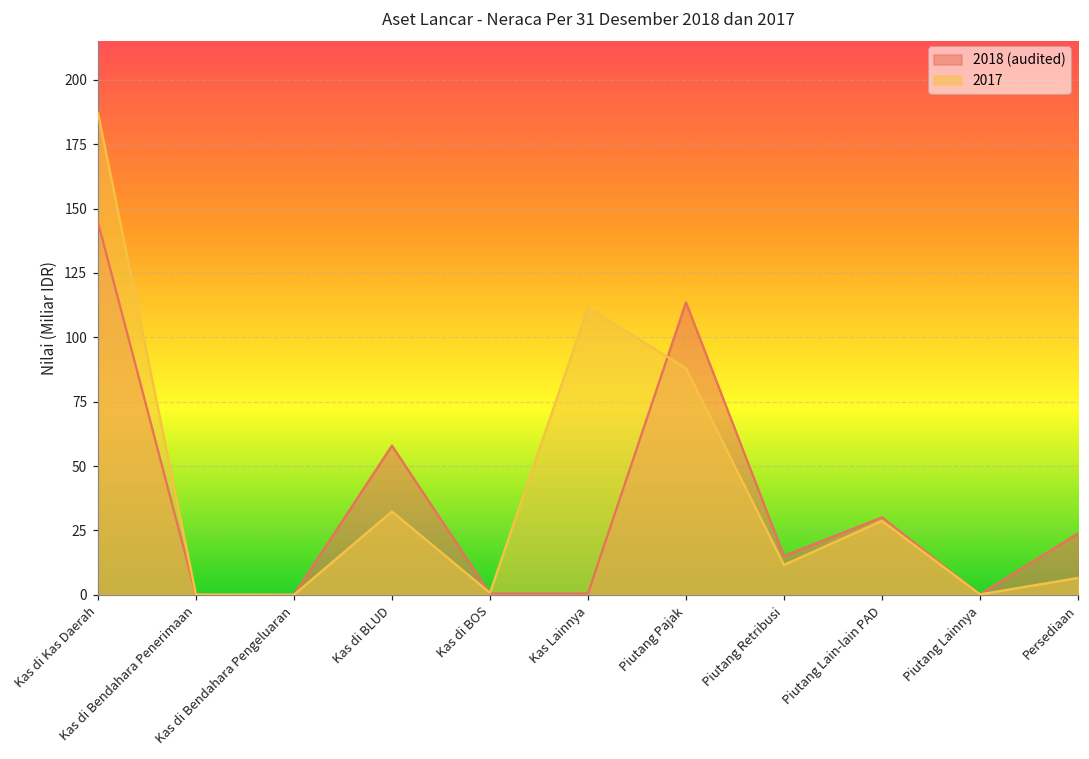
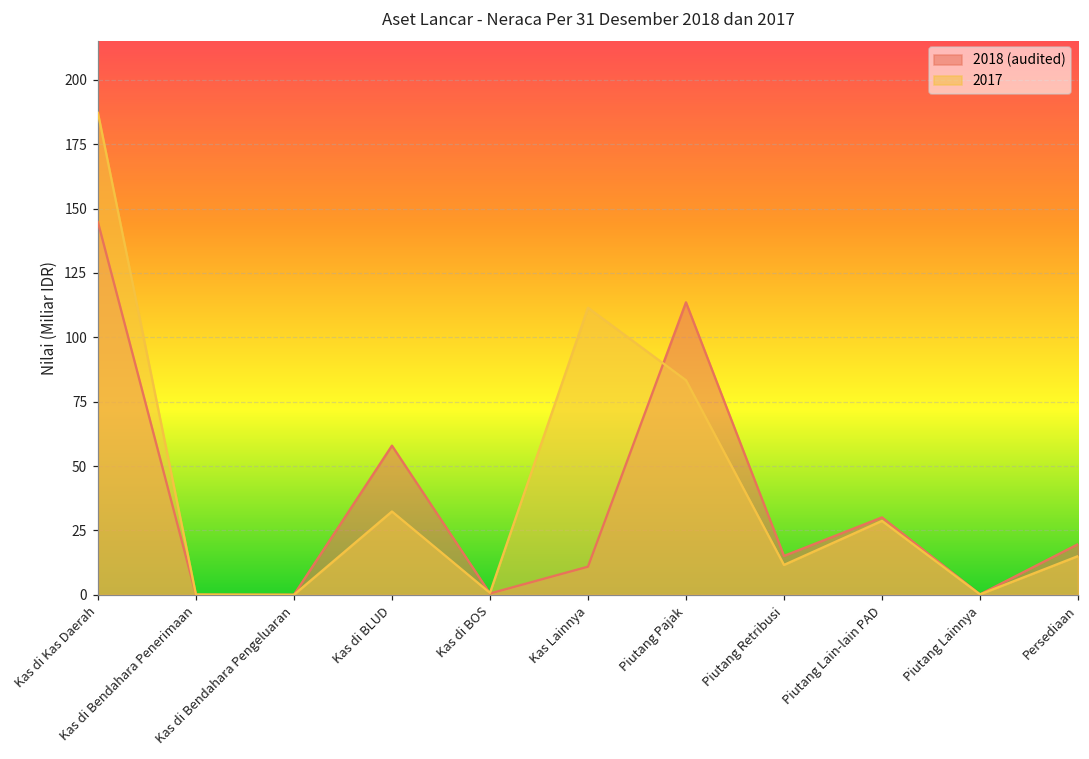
  {
    "2018 (audited)": {
      "Kas di Kas Daerah": 145,
      "Kas di BLUD": 58,
-     "Kas Lainnya": 1,
+     "Kas Lainnya": 11,
      "Piutang Pajak": 114,
      "Piutang Retribusi": 15,
      "Piutang Lain-lain PAD": 30,
-     "Persediaan": 24
+     "Persediaan": 20
    },
    "2017": {
      "Kas di Kas Daerah": 187,
      "Kas di BLUD": 32,
      "Kas Lainnya": 111,
-     "Piutang Pajak": 88,
+     "Piutang Pajak": 83,
      "Piutang Retribusi": 12,
      "Piutang Lain-lain PAD": 29,
-     "Persediaan": 7
+     "Persediaan": 15
    }
  }
